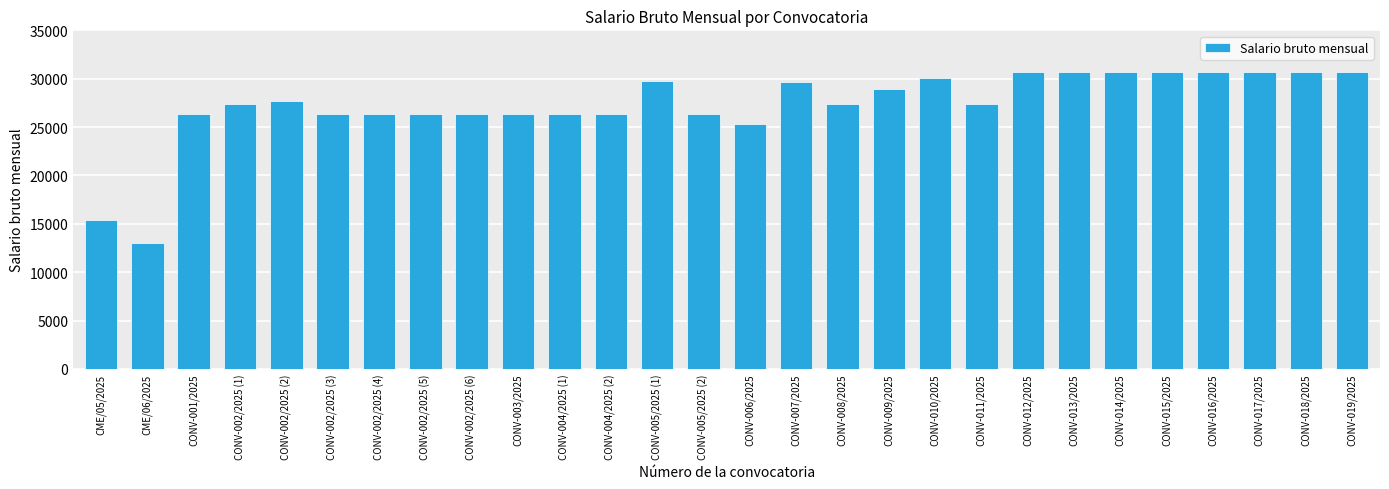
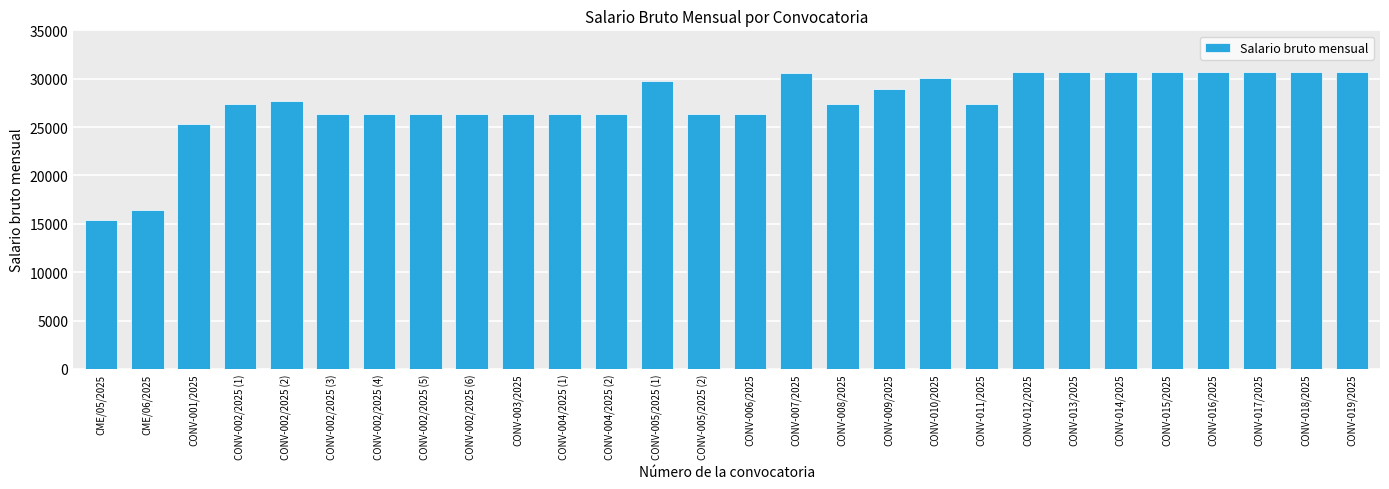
  {
    "CME/05/2025": 15000,
-   "CME/06/2025": 13000,
-   "CONV-001/2025": 26000,
+   "CME/06/2025": 16000,
+   "CONV-001/2025": 25000,
    "CONV-002/2025 (1)": 27000,
    "CONV-002/2025 (2)": 28000,
    "CONV-002/2025 (3)": 26000,
    "CONV-002/2025 (4)": 26000,
    "CONV-002/2025 (5)": 26000,
    "CONV-002/2025 (6)": 26000,
    "CONV-003/2025": 26000,
    "CONV-004/2025 (1)": 26000,
    "CONV-004/2025 (2)": 26000,
    "CONV-005/2025 (1)": 30000,
    "CONV-005/2025 (2)": 26000,
-   "CONV-006/2025": 25000,
-   "CONV-007/2025": 30000,
+   "CONV-006/2025": 26000,
+   "CONV-007/2025": 31000,
    "CONV-008/2025": 27000,
    "CONV-009/2025": 29000,
    "CONV-010/2025": 30000,
    "CONV-011/2025": 27000,
    "CONV-012/2025": 31000,
    "CONV-013/2025": 31000,
    "CONV-014/2025": 31000,
    "CONV-015/2025": 31000,
    "CONV-016/2025": 31000,
    "CONV-017/2025": 31000,
    "CONV-018/2025": 31000,
    "CONV-019/2025": 31000
  }
